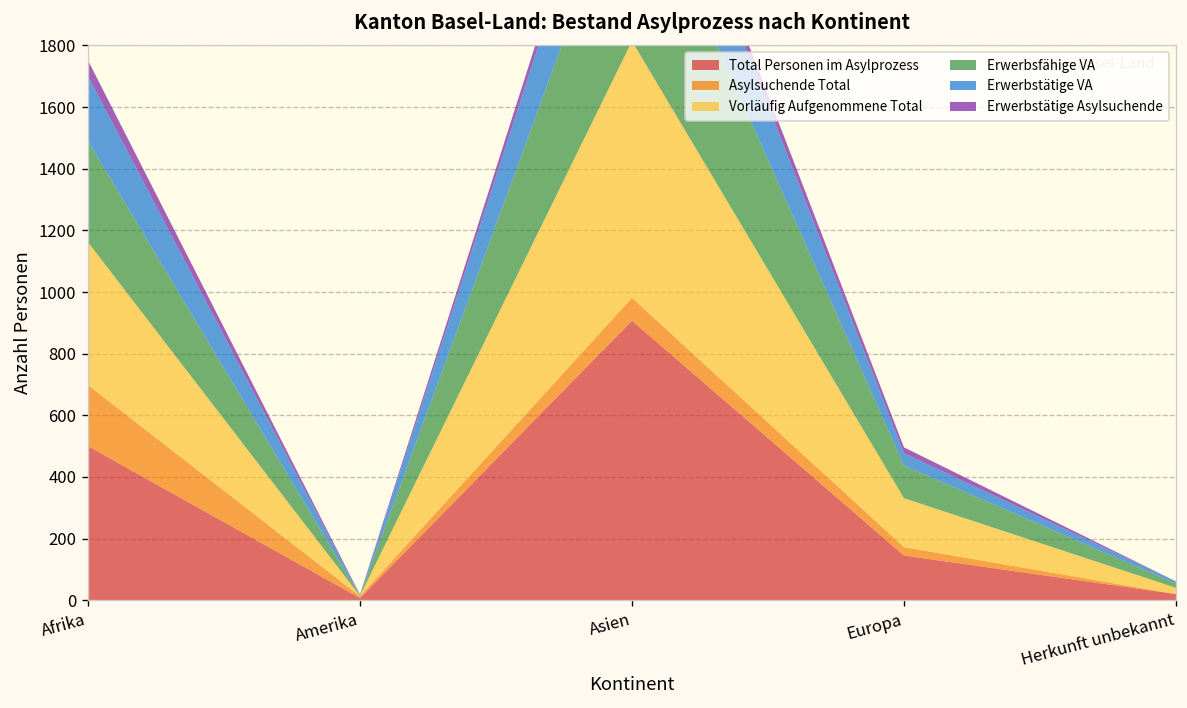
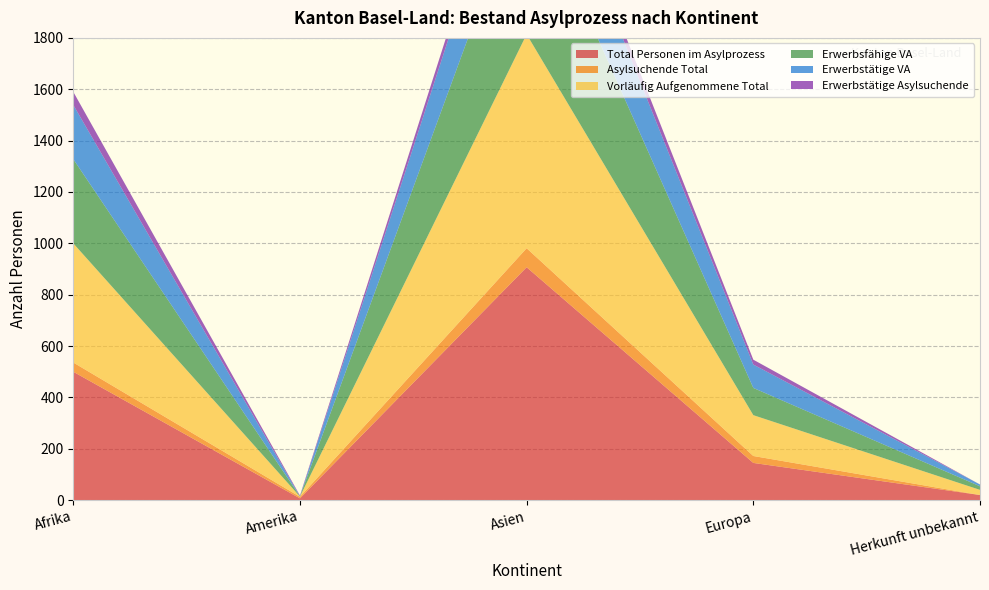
  {
    "Total Personen im Asylprozess": {
      "Afrika": 500,
      "Asien": 910,
      "Europa": 150
    },
    "Asylsuchende Total": {
-     "Afrika": 200,
+     "Afrika": 40,
      "Asien": 70,
      "Europa": 30
    },
    "Vorläufig Aufgenommene Total": {
      "Afrika": 460,
      "Europa": 160,
      "Herkunft unbekannt": 20
    },
    "Erwerbsfähige VA": {
      "Afrika": 330,
      "Europa": 110
    },
    "Erwerbstätige VA": {
      "Afrika": 210,
-     "Europa": 40
+     "Europa": 90
    },
    "Erwerbstätige Asylsuchende": {
      "Afrika": 50,
      "Europa": 20
    }
  }
